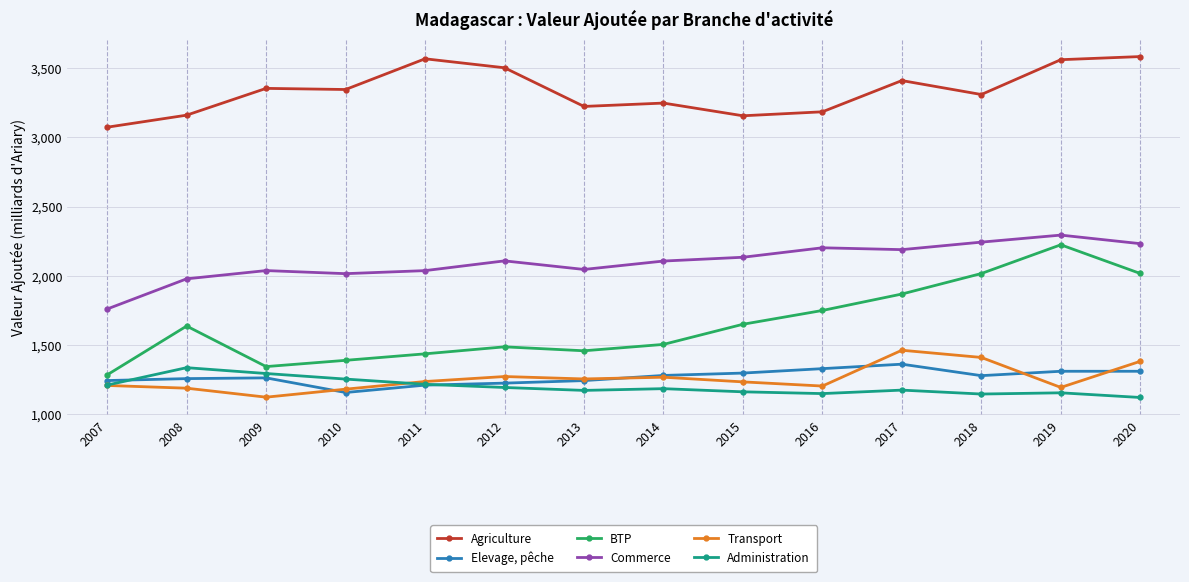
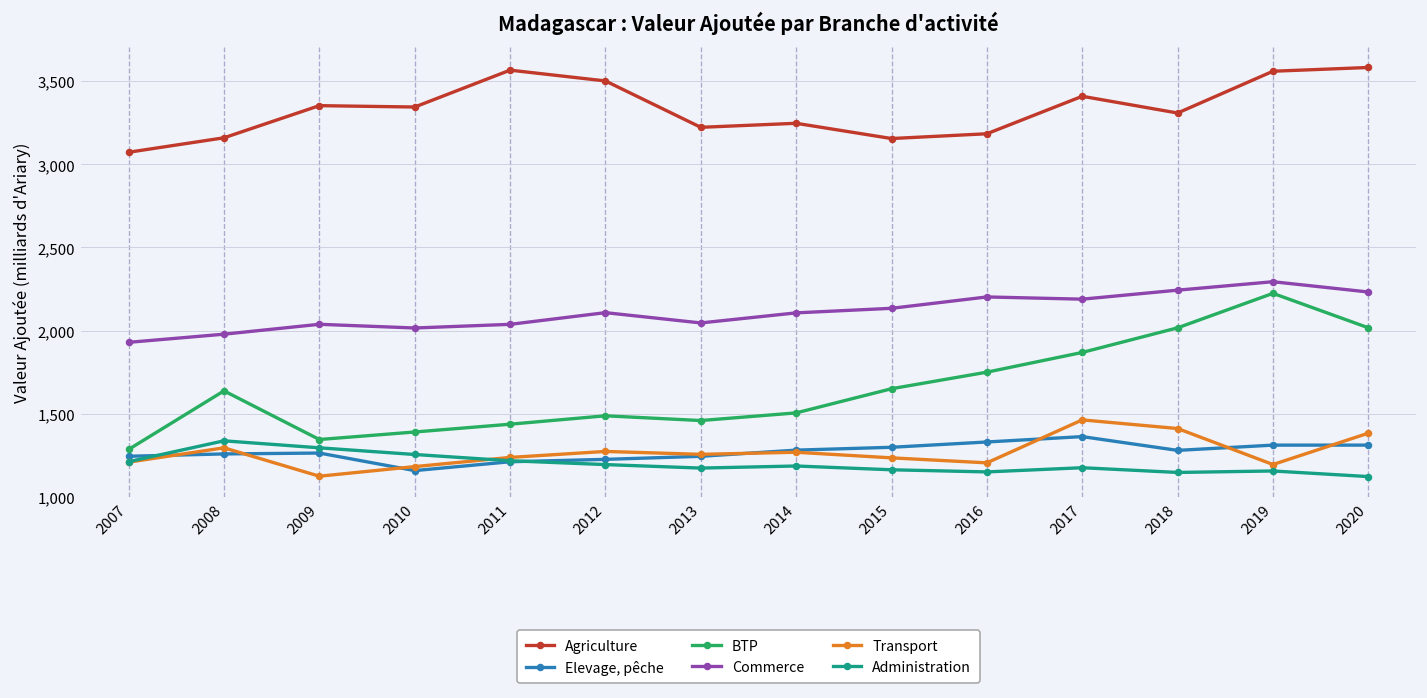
  {
    "Agriculture": {
      "2007": "3,070",
      "2008": "3,160",
      "2009": "3,350",
      "2010": "3,350",
      "2011": "3,570",
      "2012": "3,500",
      "2013": "3,220",
      "2014": "3,250",
      "2015": "3,160",
      "2016": "3,180",
      "2017": "3,410",
      "2018": "3,310",
      "2019": "3,560",
      "2020": "3,580"
    },
    "Elevage, pêche": {
      "2007": "1,240",
      "2008": "1,260",
      "2009": "1,260",
      "2010": "1,160",
      "2012": "1,230",
      "2015": "1,300",
      "2016": "1,330",
      "2017": "1,360",
      "2018": "1,280",
      "2019": "1,310",
      "2020": "1,310"
    },
    "Commerce": {
-     "2007": "1,760",
+     "2007": "1,930",
      "2008": "1,980",
      "2009": "2,040",
      "2010": "2,020",
      "2011": "2,040",
      "2012": "2,110",
      "2013": "2,050",
      "2014": "2,110",
      "2015": "2,130",
      "2016": "2,200",
      "2017": "2,190",
      "2018": "2,240",
      "2019": "2,290",
      "2020": "2,230"
    },
    "Transport": {
-     "2008": "1,190",
+     "2008": "1,290",
      "2009": "1,120",
      "2010": "1,180",
      "2011": "1,240",
      "2012": "1,270",
      "2015": "1,230",
      "2016": "1,200",
      "2017": "1,460",
      "2018": "1,410",
      "2019": "1,190",
      "2020": "1,380"
    }
  }
